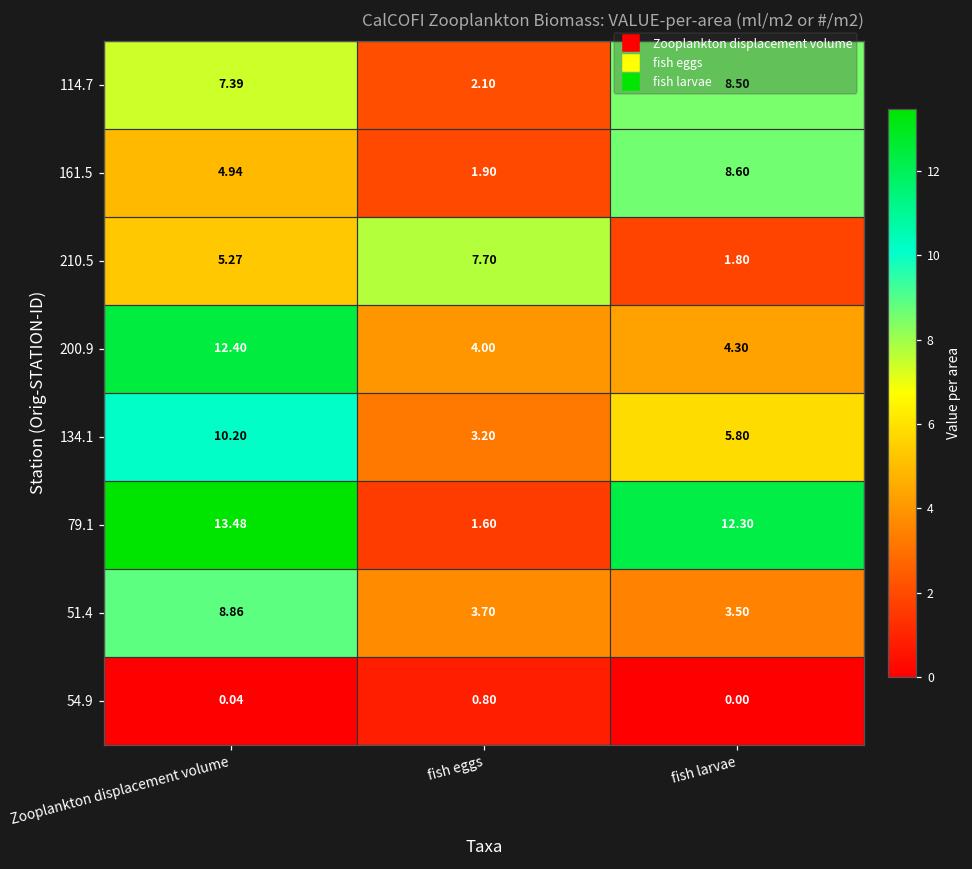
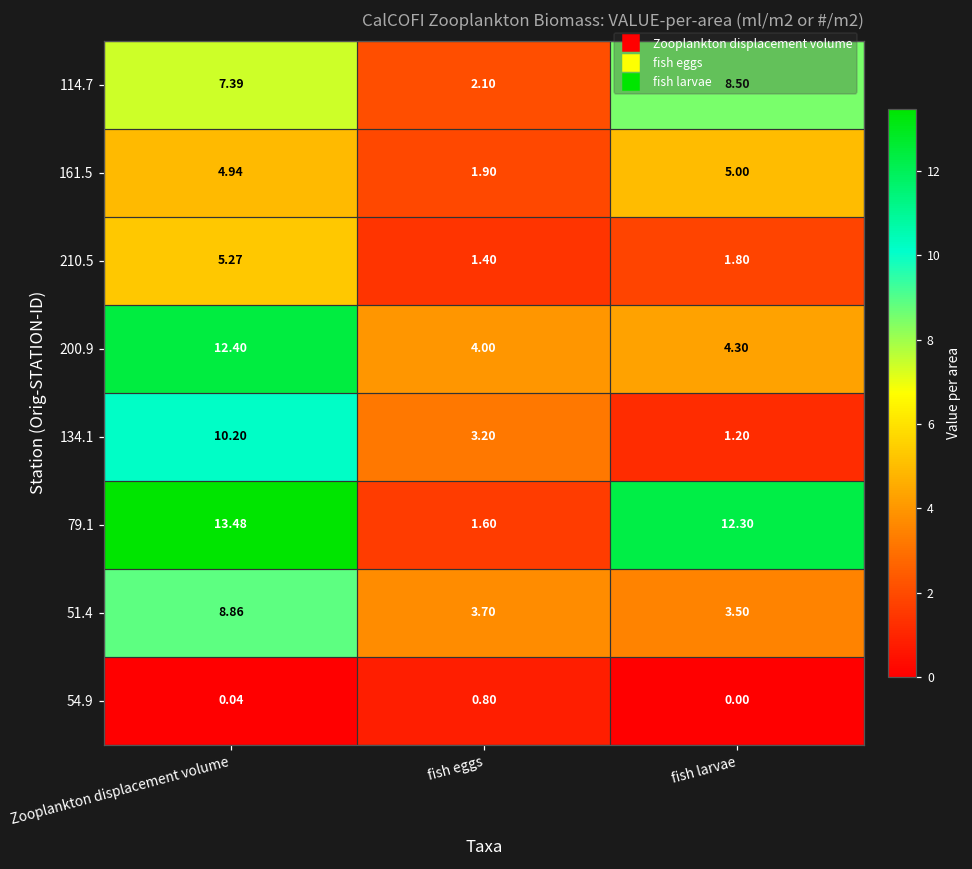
  {
    "114.7": {
      "Zooplankton displacement volume": 7.39,
      "fish eggs": 2.10
    },
    "161.5": {
      "Zooplankton displacement volume": 4.94,
      "fish eggs": 1.90,
-     "fish larvae": 8.60
+     "fish larvae": 5.00
    },
    "210.5": {
      "Zooplankton displacement volume": 5.27,
-     "fish eggs": 7.70,
+     "fish eggs": 1.40,
      "fish larvae": 1.80
    },
    "200.9": {
      "Zooplankton displacement volume": 12.40,
      "fish eggs": 4.00,
      "fish larvae": 4.30
    },
    "134.1": {
      "Zooplankton displacement volume": 10.20,
      "fish eggs": 3.20,
-     "fish larvae": 5.80
+     "fish larvae": 1.20
    },
    "79.1": {
      "Zooplankton displacement volume": 13.48,
      "fish eggs": 1.60,
      "fish larvae": 12.30
    },
    "51.4": {
      "Zooplankton displacement volume": 8.86,
      "fish eggs": 3.70,
      "fish larvae": 3.50
    },
    "54.9": {
      "Zooplankton displacement volume": 0.04,
      "fish eggs": 0.80,
      "fish larvae": 0.00
    }
  }
